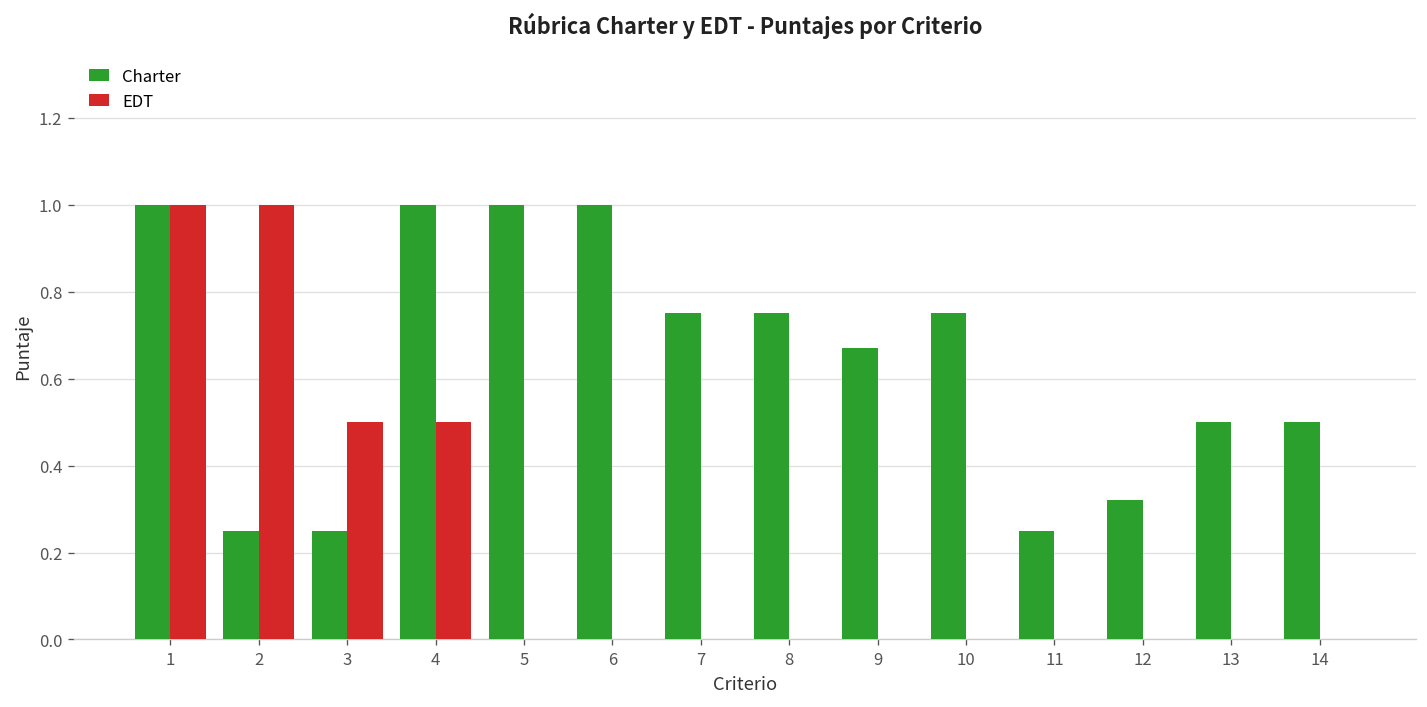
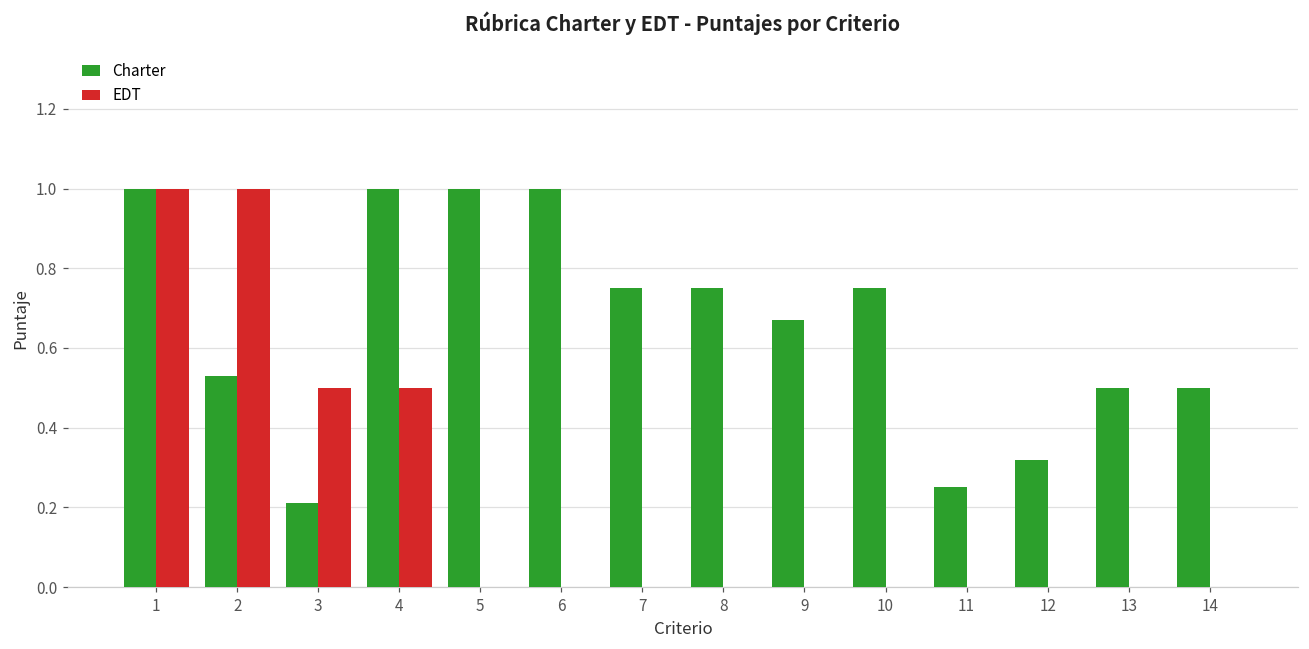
  {
    "Charter": {
      "1": 1.00,
-     "2": 0.25,
-     "3": 0.25,
+     "2": 0.53,
+     "3": 0.21,
      "4": 1.00,
      "5": 1.00,
      "6": 1.00,
      "7": 0.75,
      "8": 0.75,
      "9": 0.67,
      "10": 0.75,
      "11": 0.25,
      "12": 0.32,
      "13": 0.50,
      "14": 0.50
    },
    "EDT": {
      "1": 1.00,
      "2": 1.00,
      "3": 0.50,
      "4": 0.50,
      "5": 0.00,
      "6": 0.00,
      "7": 0.00,
      "8": 0.00,
      "9": 0.00,
      "10": 0.00,
      "11": 0.00,
      "12": 0.00,
      "13": 0.00,
      "14": 0.00
    }
  }
